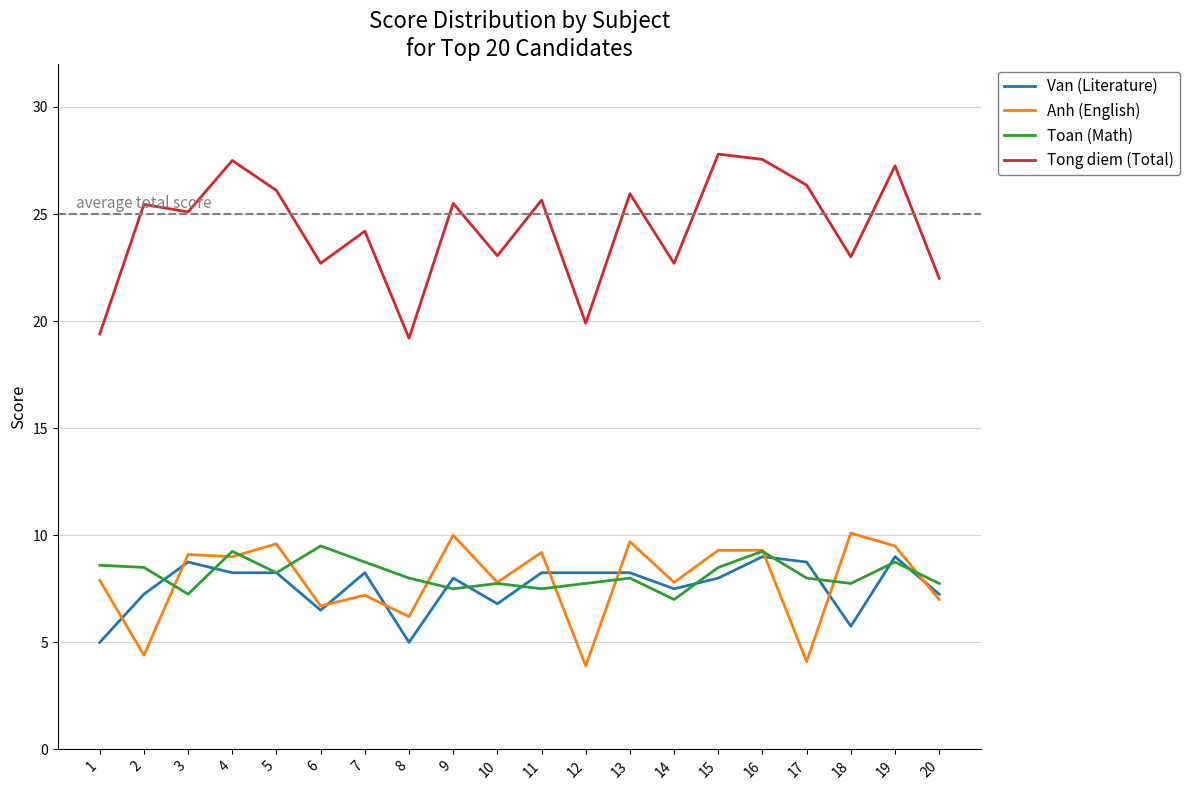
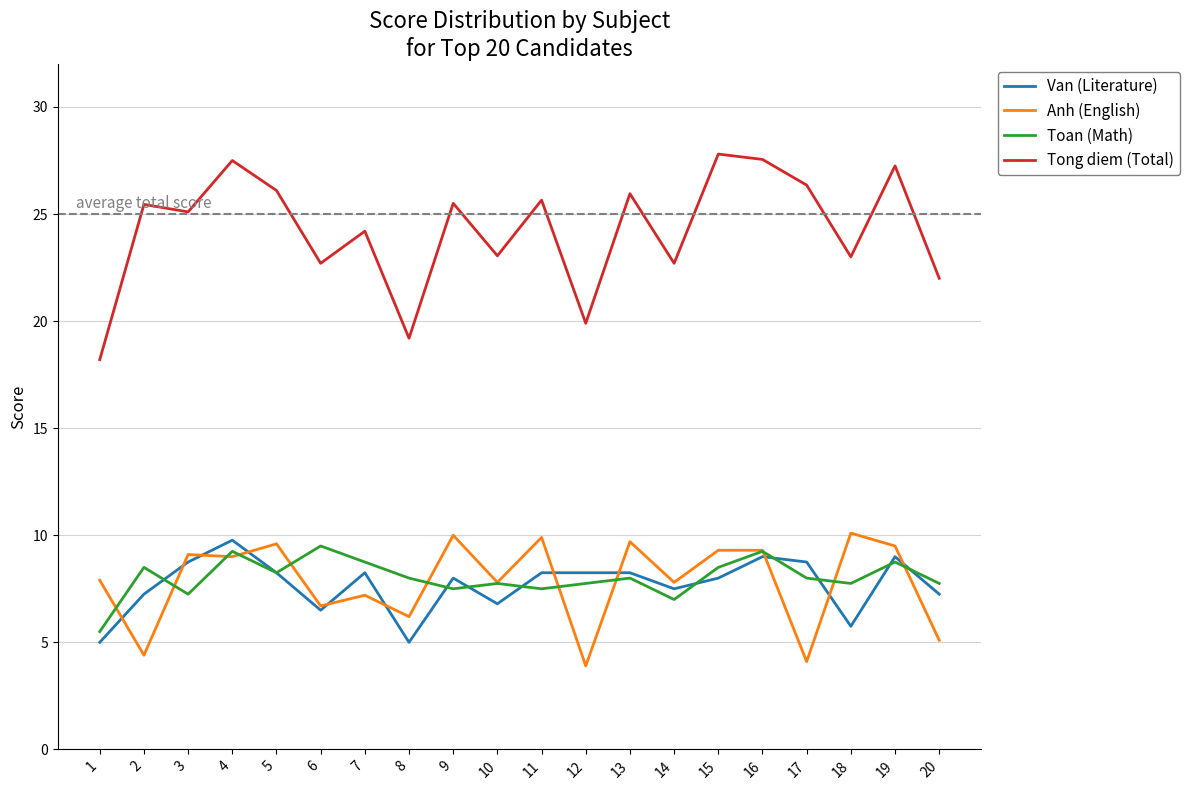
  {
    "Van (Literature)": {
      "1": 5.0,
      "2": 7.3,
      "3": 8.8,
-     "4": 8.3,
+     "4": 9.8,
      "6": 6.5,
      "7": 8.3,
      "8": 5.0,
      "9": 8.0,
      "10": 6.8,
      "11": 8.3,
      "12": 8.3,
      "13": 8.3,
      "14": 7.5,
      "15": 8.0,
      "16": 9.0,
      "17": 8.8,
      "18": 5.8,
      "19": 9.0,
      "20": 7.3
    },
    "Anh (English)": {
      "1": 7.9,
      "2": 4.4,
      "3": 9.1,
      "4": 9.0,
      "5": 9.6,
      "6": 6.7,
      "7": 7.2,
      "8": 6.2,
      "9": 10.0,
-     "11": 9.2,
+     "11": 9.9,
      "12": 3.9,
      "13": 9.7,
      "14": 7.8,
      "15": 9.3,
      "17": 4.1,
      "18": 10.1,
      "19": 9.5,
-     "20": 7.0
+     "20": 5.1
    },
    "Toan (Math)": {
-     "1": 8.6,
+     "1": 5.5,
      "2": 8.5,
      "3": 7.3,
      "4": 9.3,
      "6": 9.5,
      "7": 8.8,
      "8": 8.0,
      "9": 7.5,
      "11": 7.5,
      "12": 7.8,
      "13": 8.0,
      "14": 7.0,
      "15": 8.5,
      "17": 8.0,
      "18": 7.8,
      "19": 8.8,
      "20": 7.8
    },
    "Tong diem (Total)": {
-     "1": 19.4,
+     "1": 18.2,
      "2": 25.5,
      "3": 25.1,
      "4": 27.5,
      "5": 26.1,
      "6": 22.7,
      "7": 24.2,
      "8": 19.2,
      "9": 25.5,
      "10": 23.1,
      "11": 25.7,
      "12": 19.9,
      "13": 26.0,
      "14": 22.7,
      "15": 27.8,
      "16": 27.6,
      "17": 26.4,
      "18": 23.0,
      "19": 27.3,
      "20": 22.0
    }
  }
